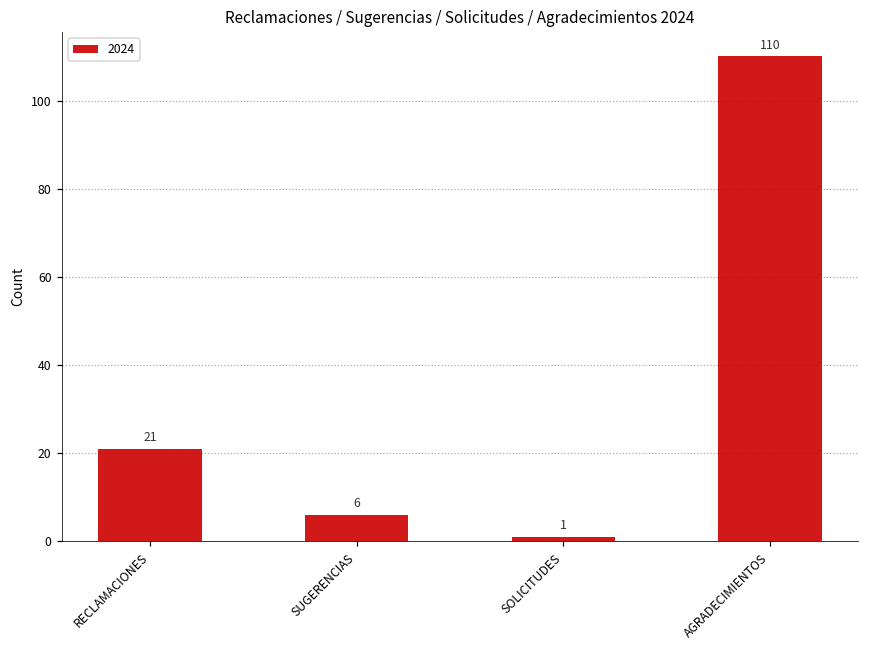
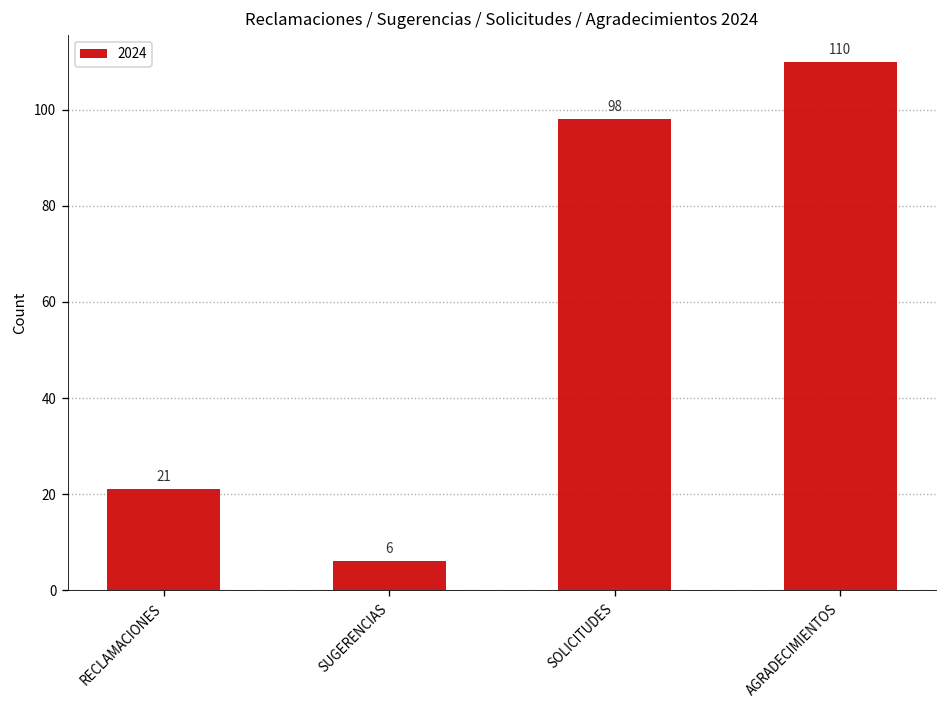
  {
    "RECLAMACIONES": 21,
    "SUGERENCIAS": 6,
-   "SOLICITUDES": 1,
+   "SOLICITUDES": 98,
    "AGRADECIMIENTOS": 110
  }
